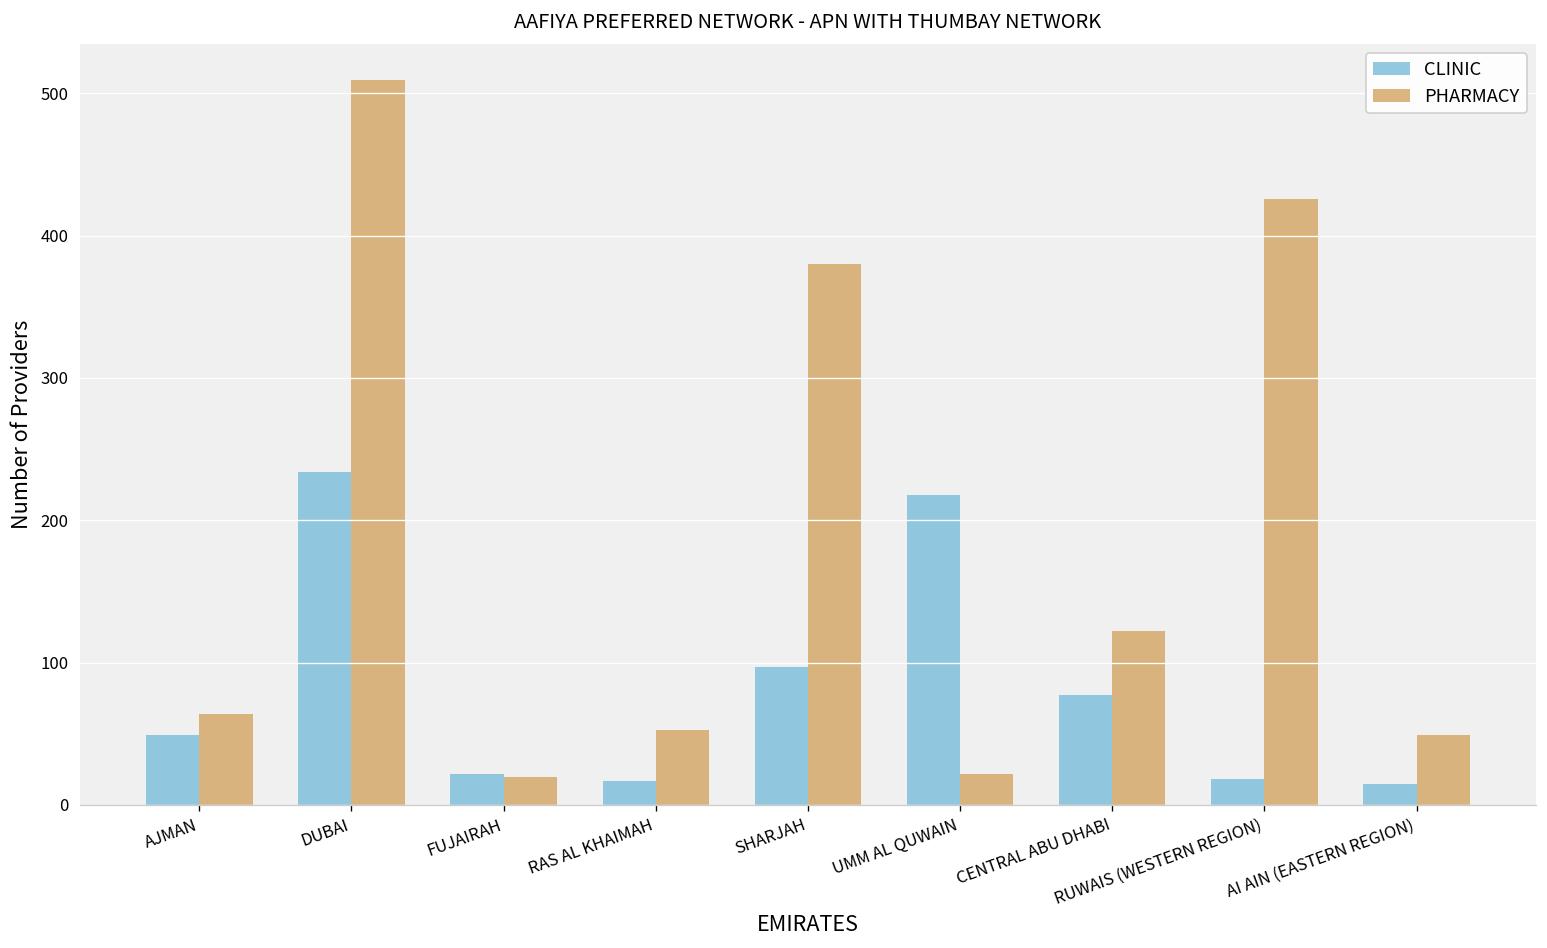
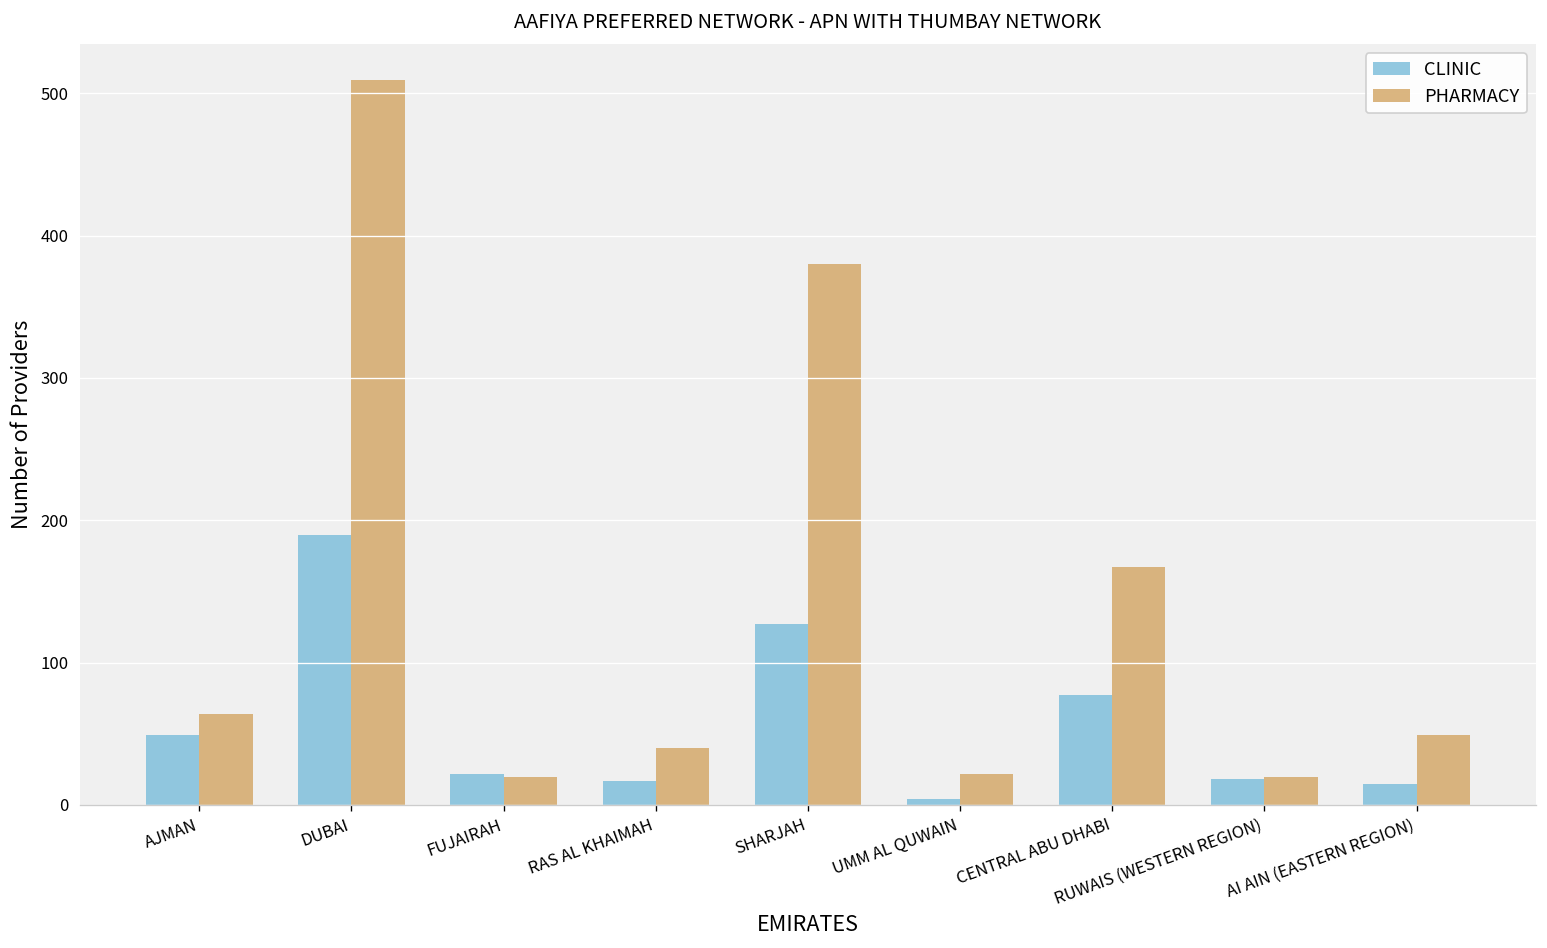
  {
    "CLINIC": {
      "AJMAN": 49,
-     "DUBAI": 234,
+     "DUBAI": 190,
      "FUJAIRAH": 22,
      "RAS AL KHAIMAH": 17,
-     "SHARJAH": 97,
-     "UMM AL QUWAIN": 218,
+     "SHARJAH": 127,
+     "UMM AL QUWAIN": 4,
      "CENTRAL ABU DHABI": 77,
      "RUWAIS (WESTERN REGION)": 18,
      "AI AIN (EASTERN REGION)": 15
    },
    "PHARMACY": {
      "AJMAN": 64,
      "DUBAI": 509,
      "FUJAIRAH": 20,
-     "RAS AL KHAIMAH": 53,
+     "RAS AL KHAIMAH": 40,
      "SHARJAH": 380,
      "UMM AL QUWAIN": 22,
-     "CENTRAL ABU DHABI": 122,
-     "RUWAIS (WESTERN REGION)": 426,
+     "CENTRAL ABU DHABI": 167,
+     "RUWAIS (WESTERN REGION)": 20,
      "AI AIN (EASTERN REGION)": 49
    }
  }
